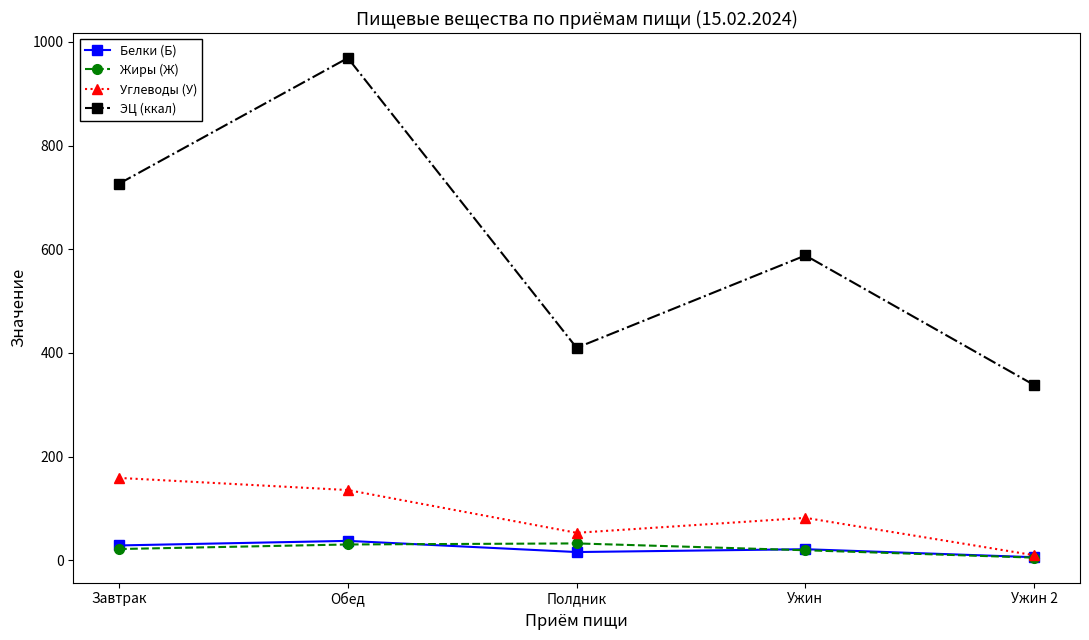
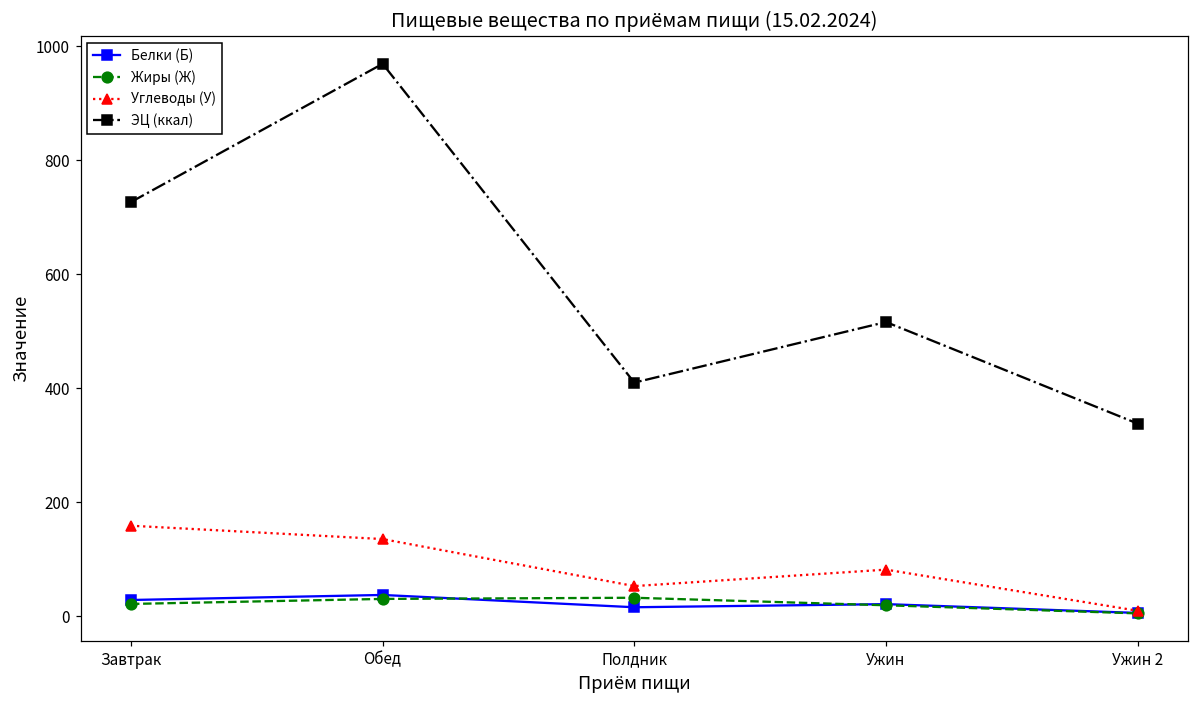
  {
    "Белки (Б)": {
      "Завтрак": 30,
      "Обед": 40,
      "Полдник": 20
    },
    "Жиры (Ж)": {
      "Завтрак": 20,
      "Обед": 30,
      "Полдник": 30
    },
    "Углеводы (У)": {
      "Завтрак": 160,
      "Обед": 140,
      "Полдник": 50,
      "Ужин": 80
    },
    "ЭЦ (ккал)": {
      "Завтрак": 730,
      "Обед": 970,
      "Полдник": 410,
-     "Ужин": 590,
+     "Ужин": 520,
      "Ужин 2": 340
    }
  }
